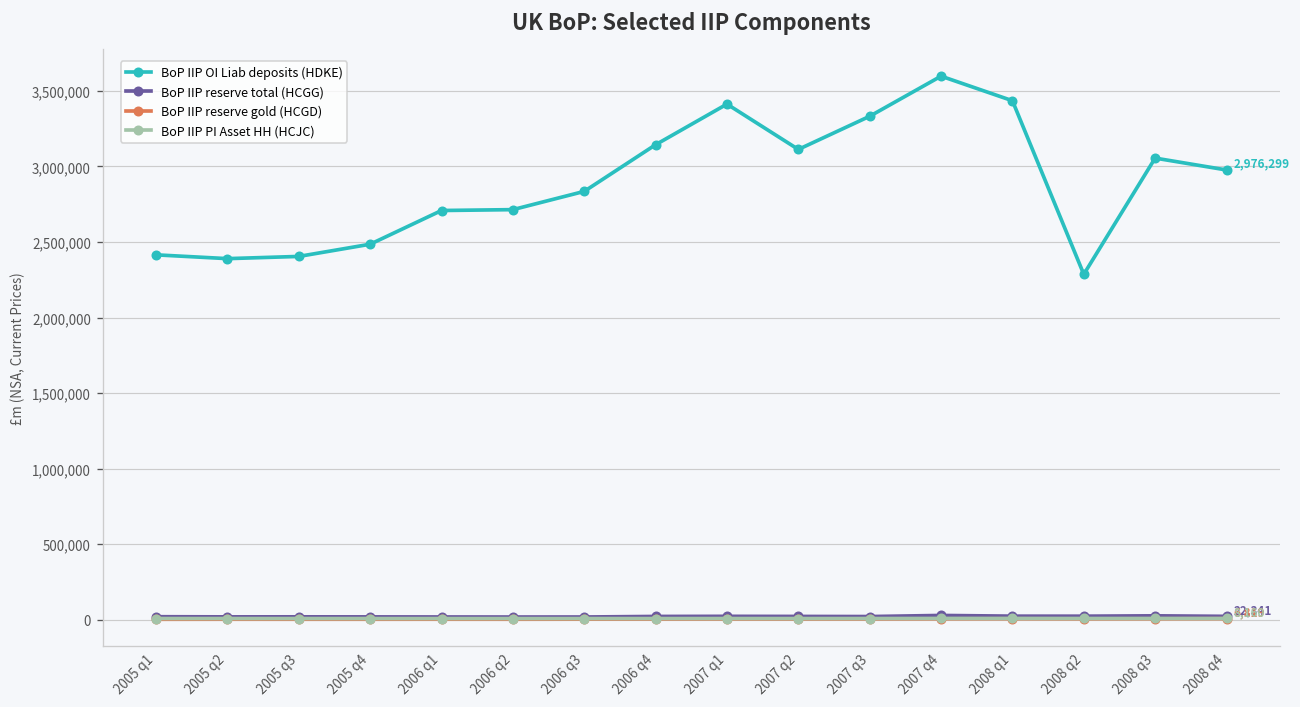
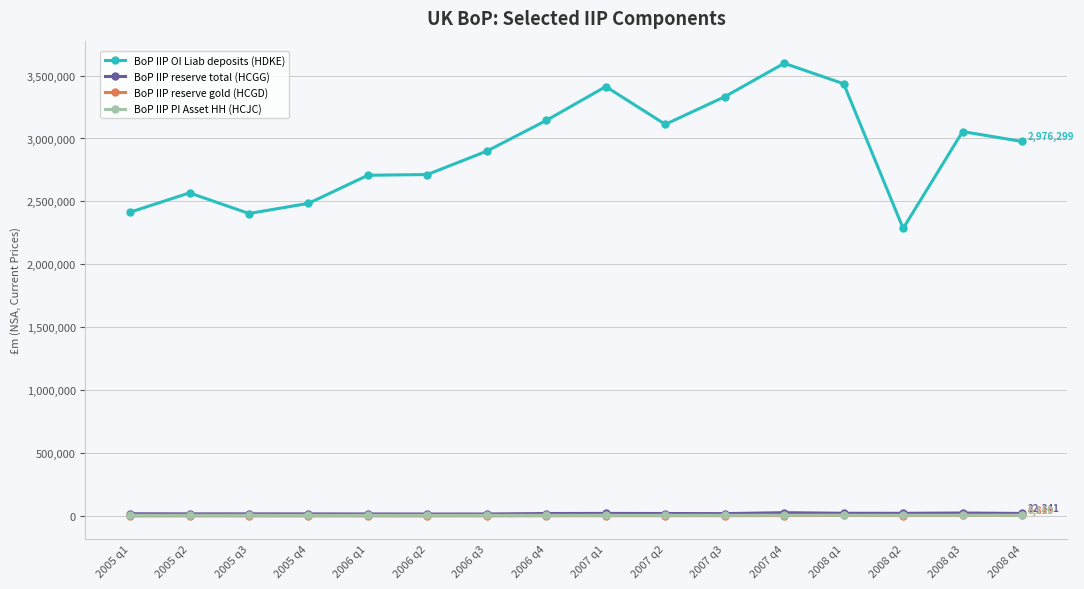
  {
    "BoP IIP OI Liab deposits (HDKE)": {
      "2005 q1": "2,410,000",
-     "2005 q2": "2,390,000",
+     "2005 q2": "2,570,000",
      "2005 q3": "2,400,000",
      "2005 q4": "2,480,000",
      "2006 q1": "2,710,000",
      "2006 q2": "2,710,000",
-     "2006 q3": "2,830,000",
+     "2006 q3": "2,900,000",
      "2006 q4": "3,140,000",
      "2007 q1": "3,410,000",
      "2007 q2": "3,110,000",
      "2007 q3": "3,330,000",
      "2007 q4": "3,600,000",
      "2008 q1": "3,430,000",
      "2008 q2": "2,290,000",
      "2008 q3": "3,050,000"
    }
  }
